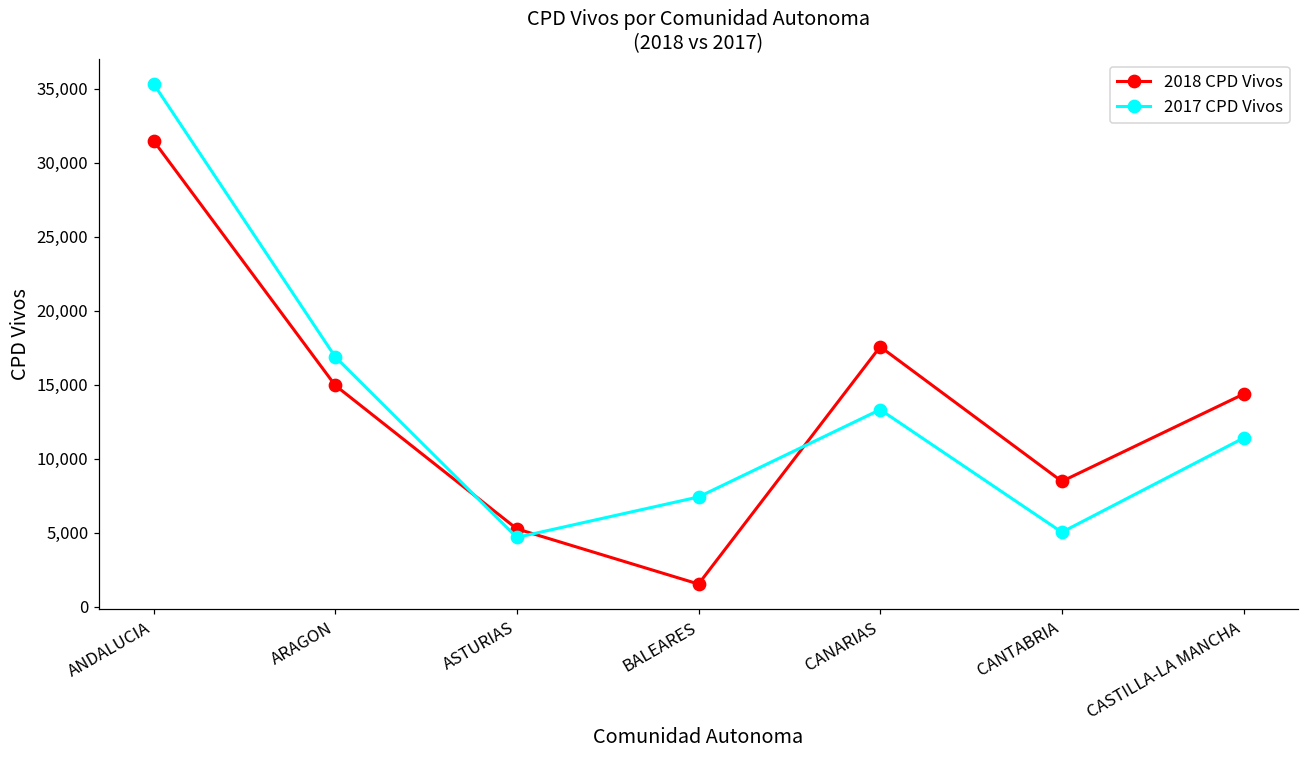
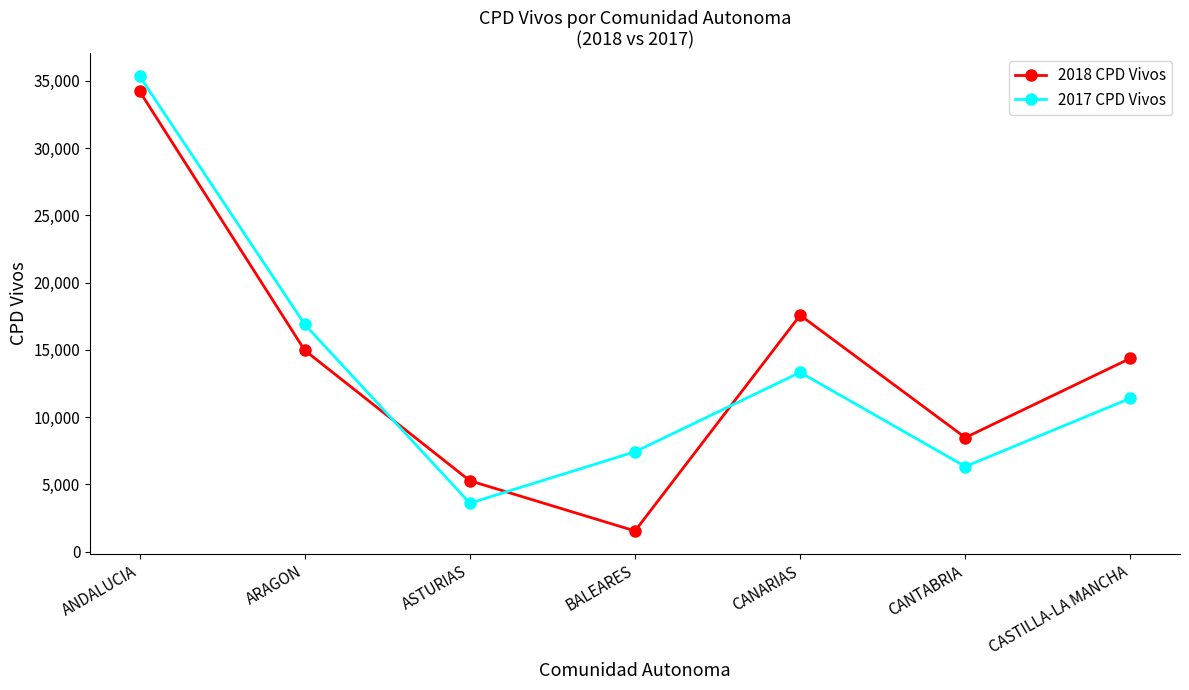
  {
    "2018 CPD Vivos": {
-     "ANDALUCIA": "31,500",
+     "ANDALUCIA": "34,200",
      "ARAGON": "15,000",
      "ASTURIAS": "5,300",
      "BALEARES": "1,500",
      "CANARIAS": "17,600",
      "CANTABRIA": "8,500",
      "CASTILLA-LA MANCHA": "14,400"
    },
    "2017 CPD Vivos": {
      "ANDALUCIA": "35,400",
      "ARAGON": "16,900",
-     "ASTURIAS": "4,700",
+     "ASTURIAS": "3,600",
      "BALEARES": "7,400",
      "CANARIAS": "13,300",
-     "CANTABRIA": "5,000",
+     "CANTABRIA": "6,300",
      "CASTILLA-LA MANCHA": "11,400"
    }
  }
